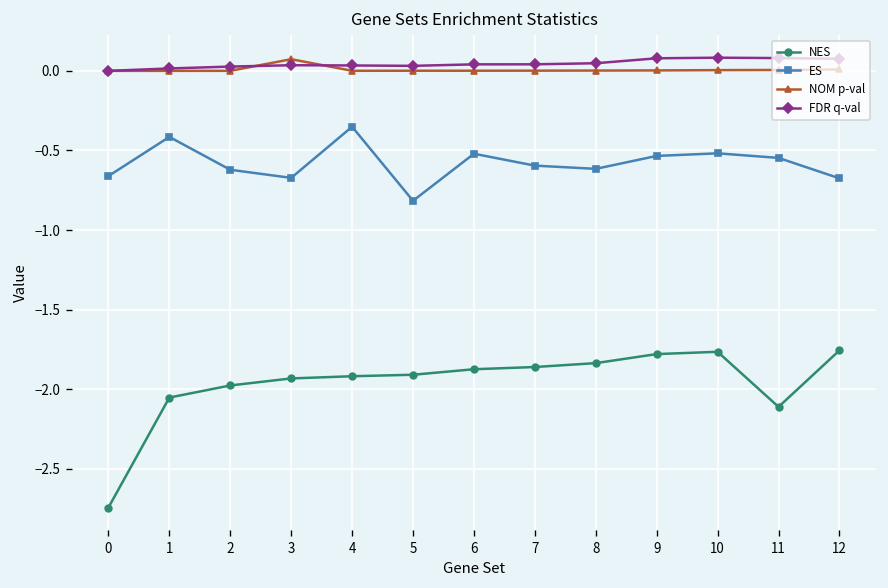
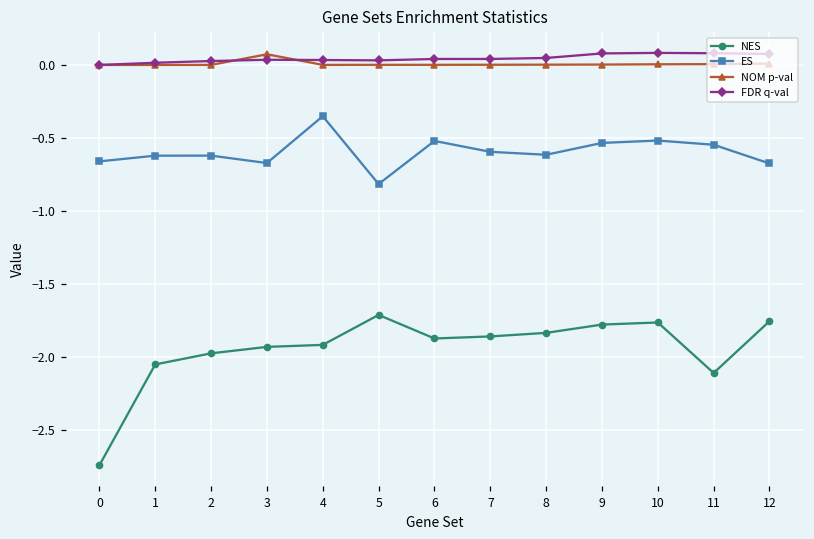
  {
    "NES": {
      "0": -2.74,
      "1": -2.05,
      "2": -1.98,
      "3": -1.93,
      "4": -1.92,
-     "5": -1.91,
+     "5": -1.71,
      "6": -1.87,
      "7": -1.86,
      "8": -1.84,
      "9": -1.78,
      "10": -1.76,
      "11": -2.11,
      "12": -1.76
    },
    "ES": {
      "0": -0.66,
-     "1": -0.41,
+     "1": -0.62,
      "2": -0.62,
      "3": -0.67,
      "4": -0.35,
      "5": -0.82,
      "6": -0.52,
      "7": -0.60,
      "8": -0.62,
      "9": -0.53,
      "10": -0.52,
      "11": -0.55,
      "12": -0.68
    },
    "NOM p-val": {
      "2": 0.00,
      "3": 0.07,
      "4": 0.00,
      "5": 0.00,
      "6": 0.00,
      "7": 0.00,
      "8": 0.00,
      "9": 0.00,
      "10": 0.00
    },
    "FDR q-val": {
      "2": 0.03,
      "3": 0.04,
      "4": 0.03,
      "5": 0.03,
      "6": 0.04,
      "7": 0.04,
      "8": 0.05,
      "9": 0.08,
      "10": 0.08
    }
  }
